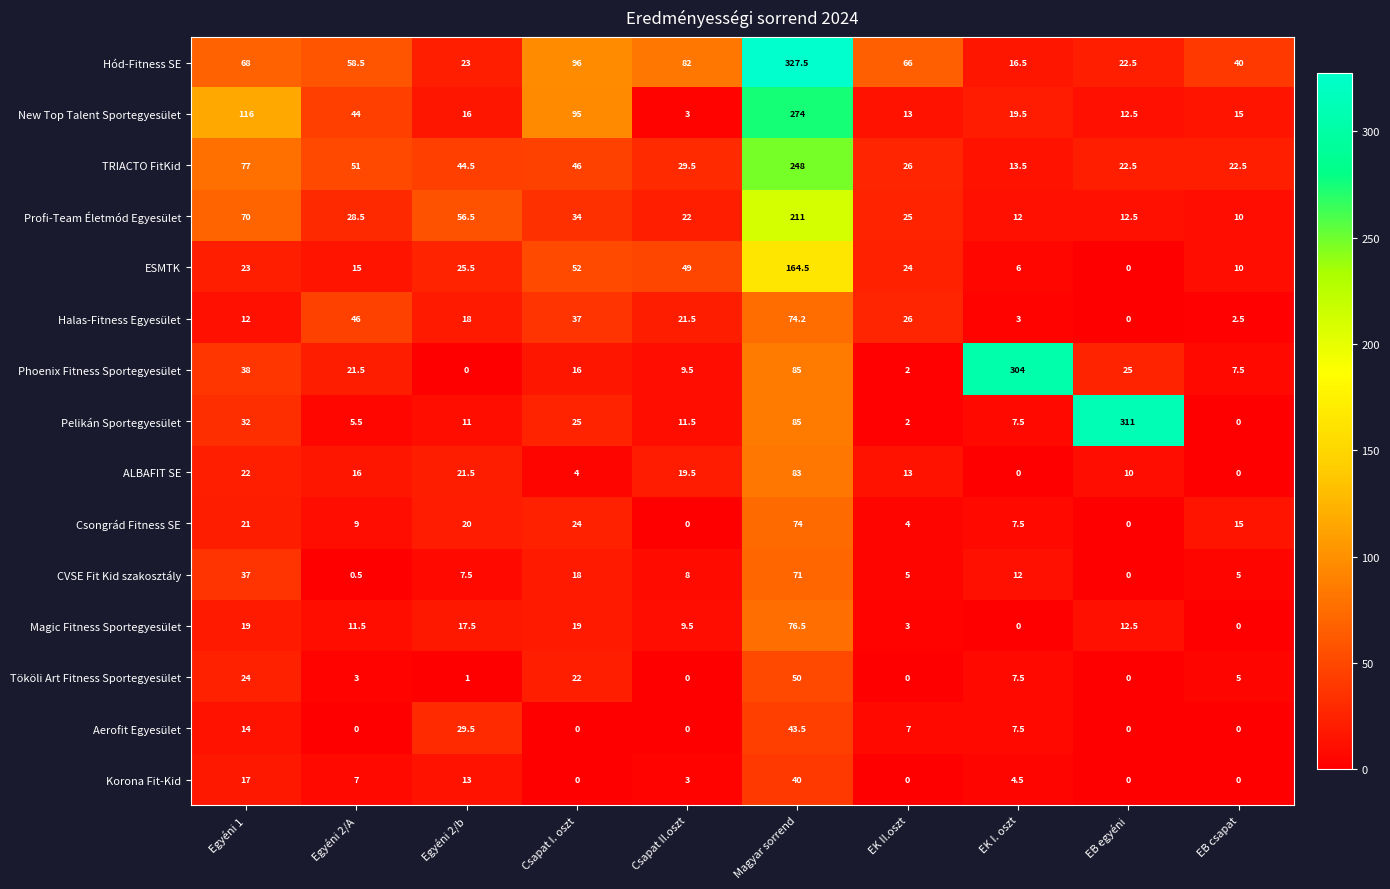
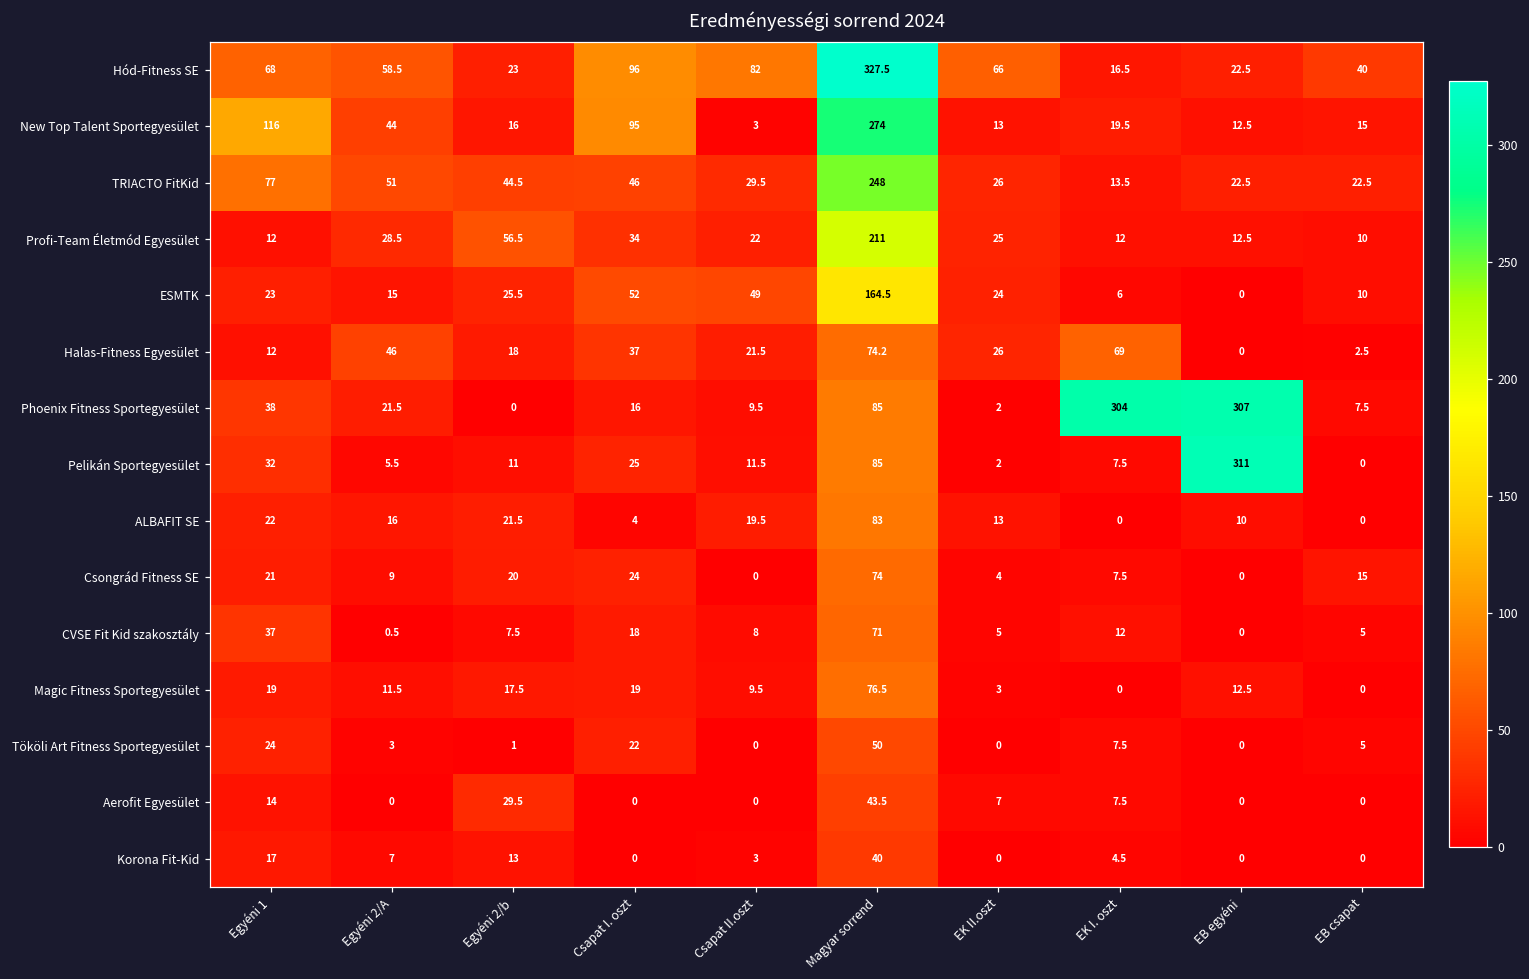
  {
    "Hód-Fitness SE": {
      "Egyéni 1": 68,
      "Egyéni 2/A": 58.5,
      "Egyéni 2/b": 23,
      "Csapat I. oszt": 96,
      "Csapat II.oszt": 82,
      "Magyar sorrend": 327.5,
      "EK II.oszt": 66,
      "EK I. oszt": 16.5,
      "EB egyéni": 22.5,
      "EB csapat": 40
    },
    "New Top Talent Sportegyesület": {
      "Egyéni 1": 116,
      "Egyéni 2/A": 44,
      "Egyéni 2/b": 16,
      "Csapat I. oszt": 95,
      "Csapat II.oszt": 3,
      "Magyar sorrend": 274,
      "EK II.oszt": 13,
      "EK I. oszt": 19.5,
      "EB egyéni": 12.5,
      "EB csapat": 15
    },
    "TRIACTO FitKid": {
      "Egyéni 1": 77,
      "Egyéni 2/A": 51,
      "Egyéni 2/b": 44.5,
      "Csapat I. oszt": 46,
      "Csapat II.oszt": 29.5,
      "Magyar sorrend": 248,
      "EK II.oszt": 26,
      "EK I. oszt": 13.5,
      "EB egyéni": 22.5,
      "EB csapat": 22.5
    },
    "Profi-Team Életmód Egyesület": {
-     "Egyéni 1": 70,
+     "Egyéni 1": 12,
      "Egyéni 2/A": 28.5,
      "Egyéni 2/b": 56.5,
      "Csapat I. oszt": 34,
      "Csapat II.oszt": 22,
      "Magyar sorrend": 211,
      "EK II.oszt": 25,
      "EK I. oszt": 12,
      "EB egyéni": 12.5,
      "EB csapat": 10
    },
    "ESMTK": {
      "Egyéni 1": 23,
      "Egyéni 2/A": 15,
      "Egyéni 2/b": 25.5,
      "Csapat I. oszt": 52,
      "Csapat II.oszt": 49,
      "Magyar sorrend": 164.5,
      "EK II.oszt": 24,
      "EK I. oszt": 6,
      "EB egyéni": 0,
      "EB csapat": 10
    },
    "Halas-Fitness Egyesület": {
      "Egyéni 1": 12,
      "Egyéni 2/A": 46,
      "Egyéni 2/b": 18,
      "Csapat I. oszt": 37,
      "Csapat II.oszt": 21.5,
      "Magyar sorrend": 74.2,
      "EK II.oszt": 26,
-     "EK I. oszt": 3,
+     "EK I. oszt": 69,
      "EB egyéni": 0,
      "EB csapat": 2.5
    },
    "Phoenix Fitness Sportegyesület": {
      "Egyéni 1": 38,
      "Egyéni 2/A": 21.5,
      "Egyéni 2/b": 0,
      "Csapat I. oszt": 16,
      "Csapat II.oszt": 9.5,
      "Magyar sorrend": 85,
      "EK II.oszt": 2,
      "EK I. oszt": 304,
-     "EB egyéni": 25,
+     "EB egyéni": 307,
      "EB csapat": 7.5
    },
    "Pelikán Sportegyesület": {
      "Egyéni 1": 32,
      "Egyéni 2/A": 5.5,
      "Egyéni 2/b": 11,
      "Csapat I. oszt": 25,
      "Csapat II.oszt": 11.5,
      "Magyar sorrend": 85,
      "EK II.oszt": 2,
      "EK I. oszt": 7.5,
      "EB egyéni": 311,
      "EB csapat": 0
    },
    "ALBAFIT SE": {
      "Egyéni 1": 22,
      "Egyéni 2/A": 16,
      "Egyéni 2/b": 21.5,
      "Csapat I. oszt": 4,
      "Csapat II.oszt": 19.5,
      "Magyar sorrend": 83,
      "EK II.oszt": 13,
      "EK I. oszt": 0,
      "EB egyéni": 10,
      "EB csapat": 0
    },
    "Csongrád Fitness SE": {
      "Egyéni 1": 21,
      "Egyéni 2/A": 9,
      "Egyéni 2/b": 20,
      "Csapat I. oszt": 24,
      "Csapat II.oszt": 0,
      "Magyar sorrend": 74,
      "EK II.oszt": 4,
      "EK I. oszt": 7.5,
      "EB egyéni": 0,
      "EB csapat": 15
    },
    "CVSE Fit Kid szakosztály": {
      "Egyéni 1": 37,
      "Egyéni 2/A": 0.5,
      "Egyéni 2/b": 7.5,
      "Csapat I. oszt": 18,
      "Csapat II.oszt": 8,
      "Magyar sorrend": 71,
      "EK II.oszt": 5,
      "EK I. oszt": 12,
      "EB egyéni": 0,
      "EB csapat": 5
    },
    "Magic Fitness Sportegyesület": {
      "Egyéni 1": 19,
      "Egyéni 2/A": 11.5,
      "Egyéni 2/b": 17.5,
      "Csapat I. oszt": 19,
      "Csapat II.oszt": 9.5,
      "Magyar sorrend": 76.5,
      "EK II.oszt": 3,
      "EK I. oszt": 0,
      "EB egyéni": 12.5,
      "EB csapat": 0
    },
    "Tököli Art Fitness Sportegyesület": {
      "Egyéni 1": 24,
      "Egyéni 2/A": 3,
      "Egyéni 2/b": 1,
      "Csapat I. oszt": 22,
      "Csapat II.oszt": 0,
      "Magyar sorrend": 50,
      "EK II.oszt": 0,
      "EK I. oszt": 7.5,
      "EB egyéni": 0,
      "EB csapat": 5
    },
    "Aerofit Egyesület": {
      "Egyéni 1": 14,
      "Egyéni 2/A": 0,
      "Egyéni 2/b": 29.5,
      "Csapat I. oszt": 0,
      "Csapat II.oszt": 0,
      "Magyar sorrend": 43.5,
      "EK II.oszt": 7,
      "EK I. oszt": 7.5,
      "EB egyéni": 0,
      "EB csapat": 0
    },
    "Korona Fit-Kid": {
      "Egyéni 1": 17,
      "Egyéni 2/A": 7,
      "Egyéni 2/b": 13,
      "Csapat I. oszt": 0,
      "Csapat II.oszt": 3,
      "Magyar sorrend": 40,
      "EK II.oszt": 0,
      "EK I. oszt": 4.5,
      "EB egyéni": 0,
      "EB csapat": 0
    }
  }
